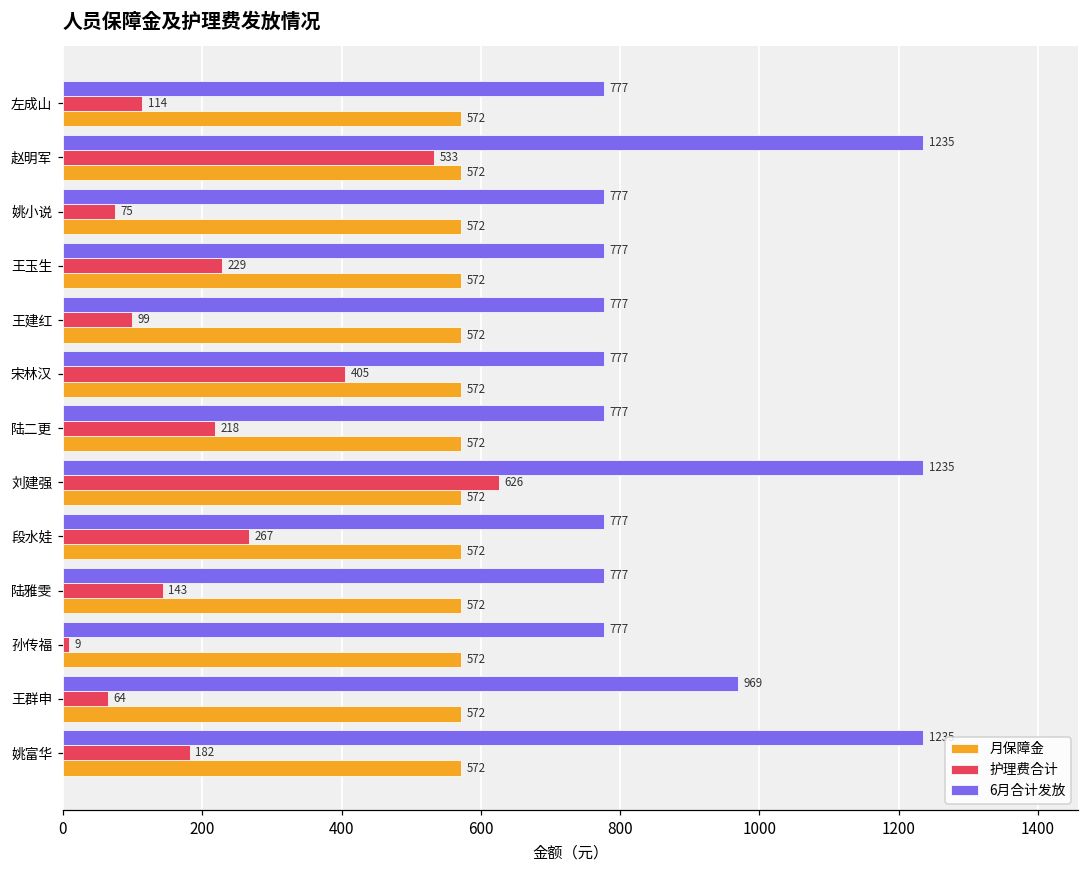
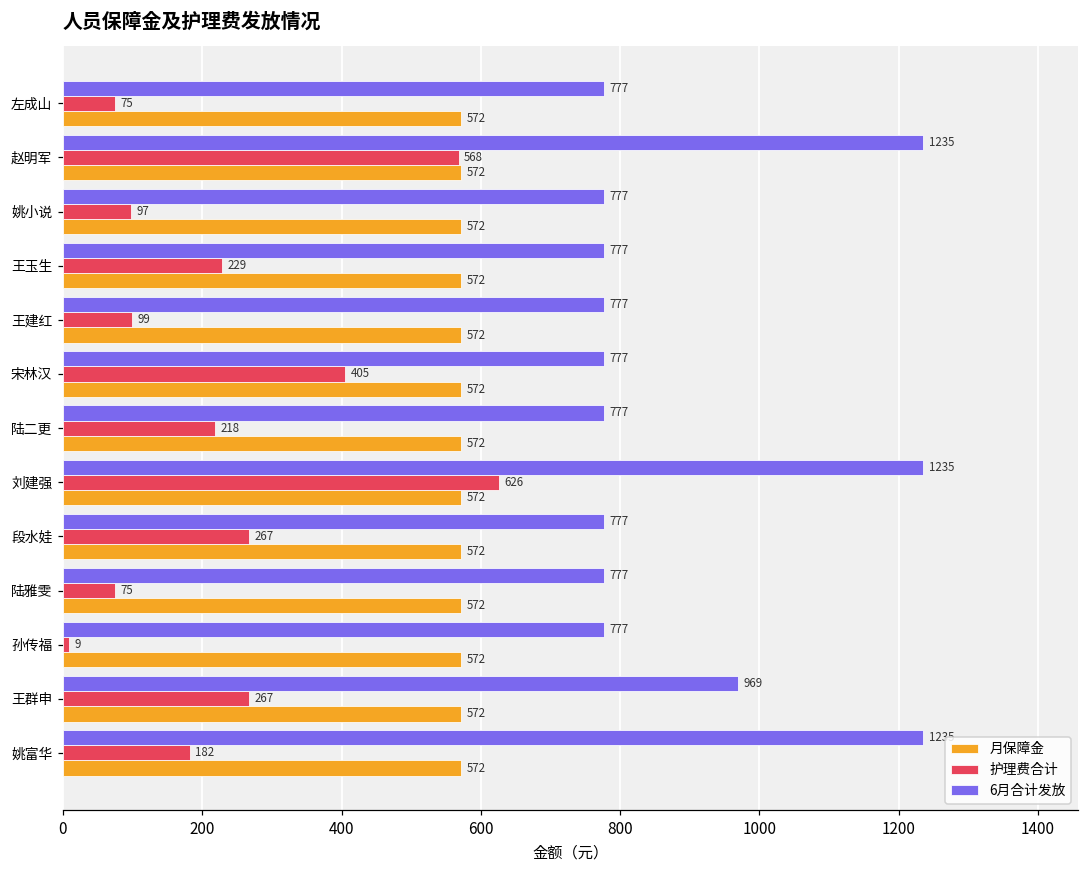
  {
    "月保障金": {
      "左成山": 572,
      "赵明军": 572,
      "姚小说": 572,
      "王玉生": 572,
      "王建红": 572,
      "宋林汉": 572,
      "陆二更": 572,
      "刘建强": 572,
      "段水娃": 572,
      "陆雅雯": 572,
      "孙传福": 572,
      "王群申": 572,
      "姚富华": 572
    },
    "护理费合计": {
-     "左成山": 114,
-     "赵明军": 533,
-     "姚小说": 75,
+     "左成山": 75,
+     "赵明军": 568,
+     "姚小说": 97,
      "王玉生": 229,
      "王建红": 99,
      "宋林汉": 405,
      "陆二更": 218,
      "刘建强": 626,
      "段水娃": 267,
-     "陆雅雯": 143,
+     "陆雅雯": 75,
      "孙传福": 9,
-     "王群申": 64,
+     "王群申": 267,
      "姚富华": 182
    },
    "6月合计发放": {
      "左成山": 777,
      "赵明军": 1235,
      "姚小说": 777,
      "王玉生": 777,
      "王建红": 777,
      "宋林汉": 777,
      "陆二更": 777,
      "刘建强": 1235,
      "段水娃": 777,
      "陆雅雯": 777,
      "孙传福": 777,
      "王群申": 969
    }
  }
